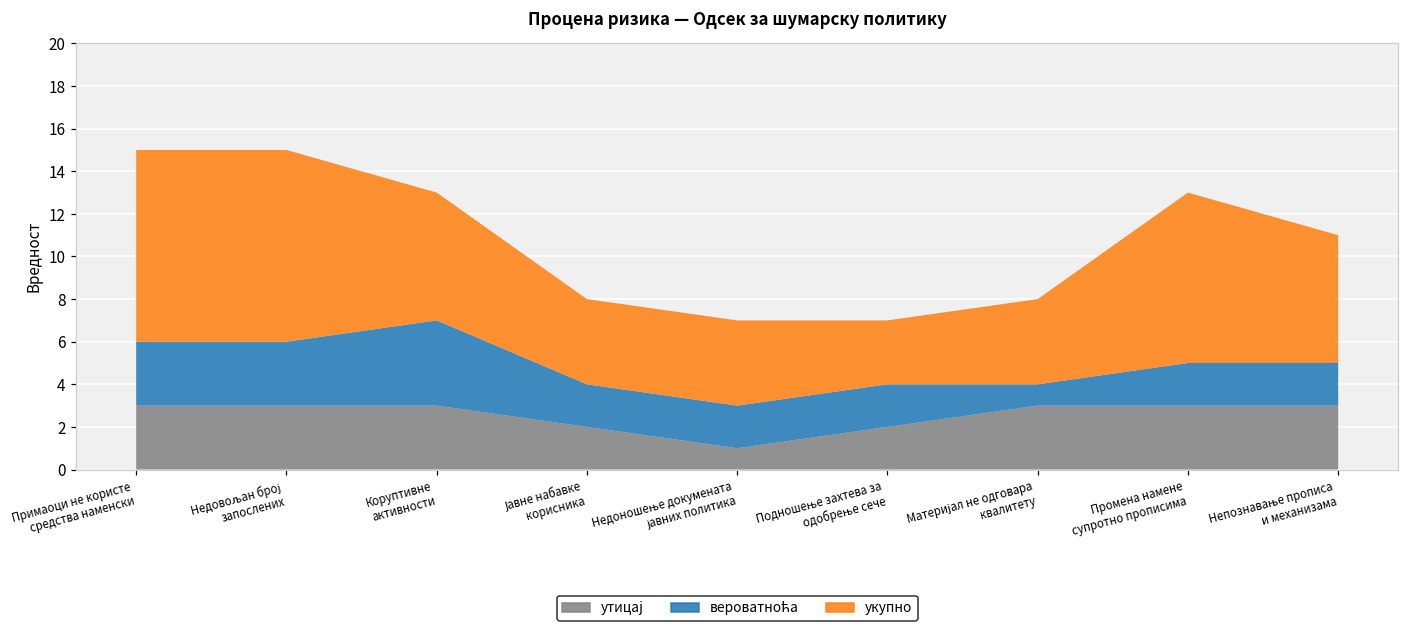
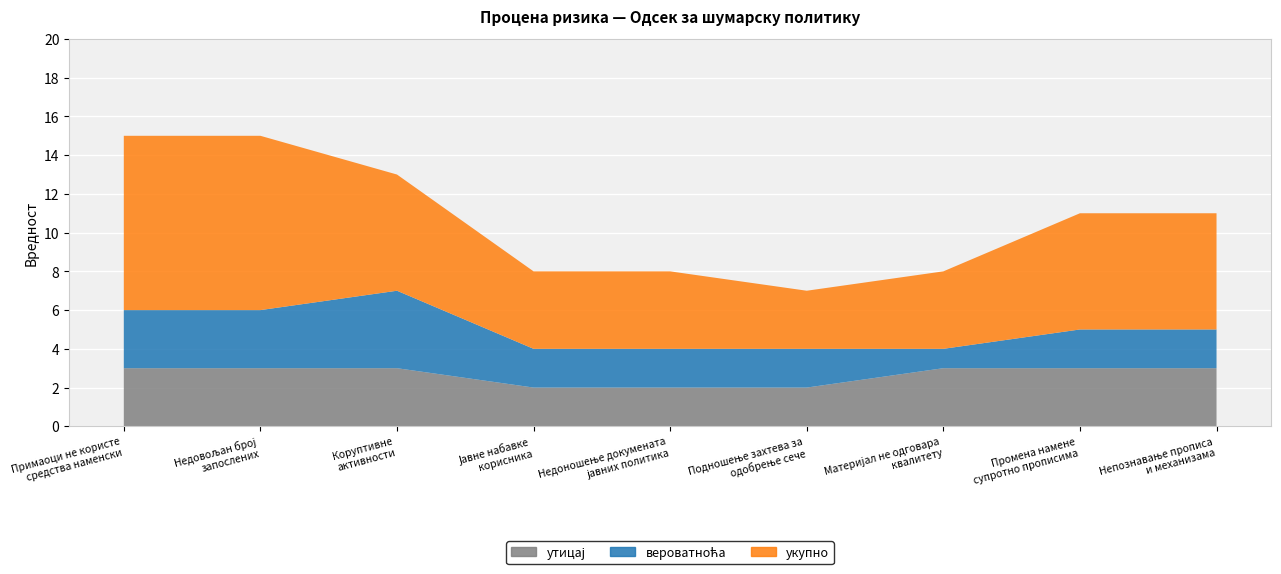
  {
    "утицај": {
      "Примаоци не користе средства наменски": 3,
      "Недовољан број запослених": 3,
      "Коруптивне активности": 3,
      "Јавне набавке корисника": 2,
-     "Недоношење докумената јавних политика": 1,
+     "Недоношење докумената јавних политика": 2,
      "Подношење захтева за одобрење сече": 2,
      "Материјал не одговара квалитету": 3,
      "Промена намене супротно прописима": 3,
      "Непознавање прописа и механизама": 3
    },
    "вероватноћа": {
      "Примаоци не користе средства наменски": 3,
      "Недовољан број запослених": 3,
      "Коруптивне активности": 4,
      "Јавне набавке корисника": 2,
      "Недоношење докумената јавних политика": 2,
      "Подношење захтева за одобрење сече": 2,
      "Материјал не одговара квалитету": 1,
      "Промена намене супротно прописима": 2,
      "Непознавање прописа и механизама": 2
    },
    "укупно": {
      "Примаоци не користе средства наменски": 9,
      "Недовољан број запослених": 9,
      "Коруптивне активности": 6,
      "Јавне набавке корисника": 4,
      "Недоношење докумената јавних политика": 4,
      "Подношење захтева за одобрење сече": 3,
      "Материјал не одговара квалитету": 4,
-     "Промена намене супротно прописима": 8,
+     "Промена намене супротно прописима": 6,
      "Непознавање прописа и механизама": 6
    }
  }
